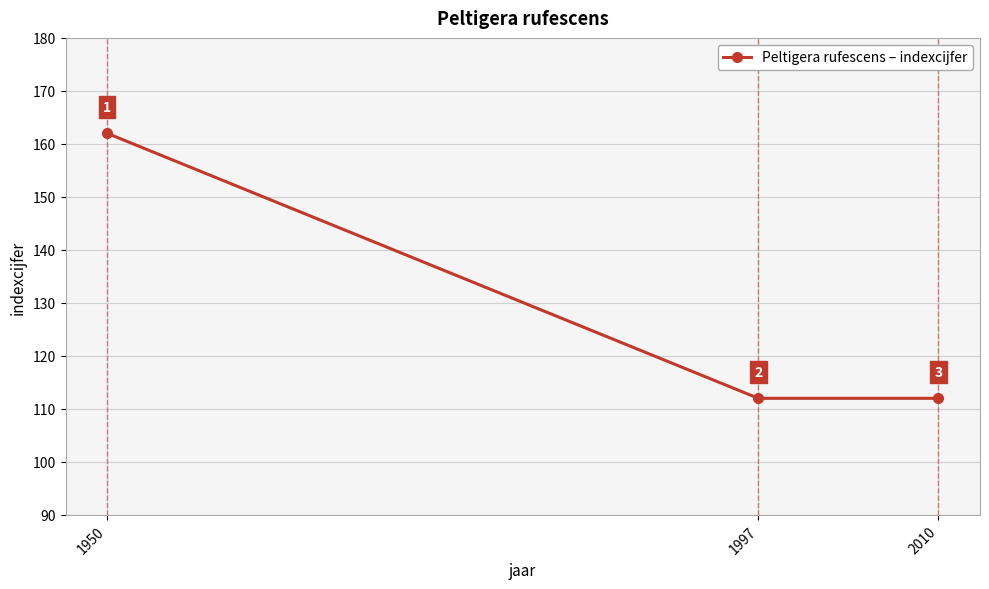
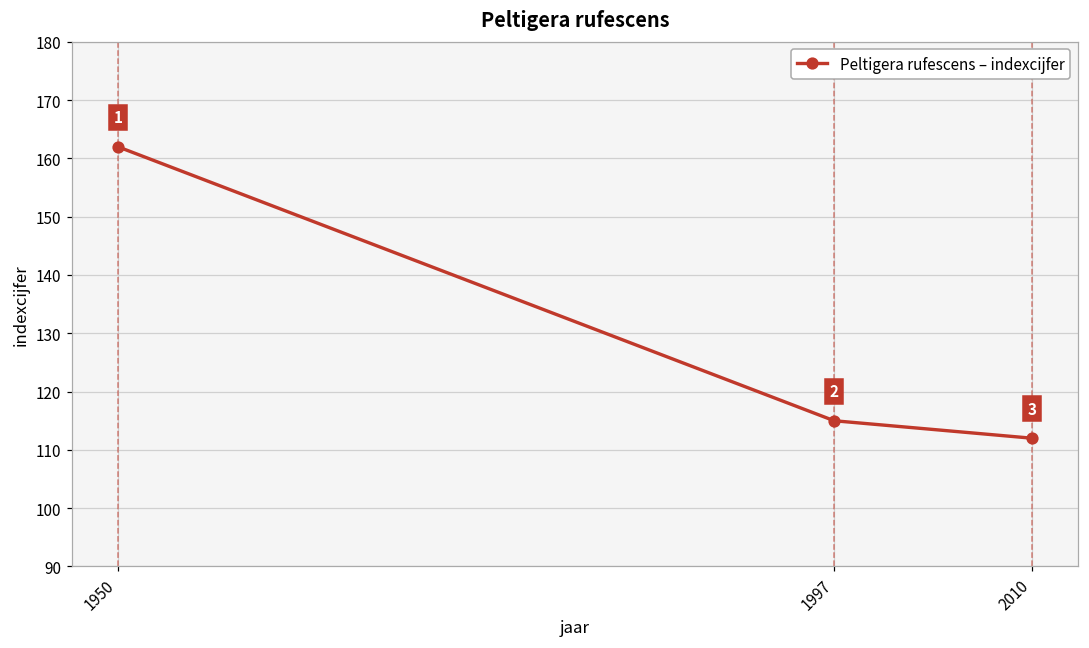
  {
-   "1997": 112
+   "1997": 115
  }
